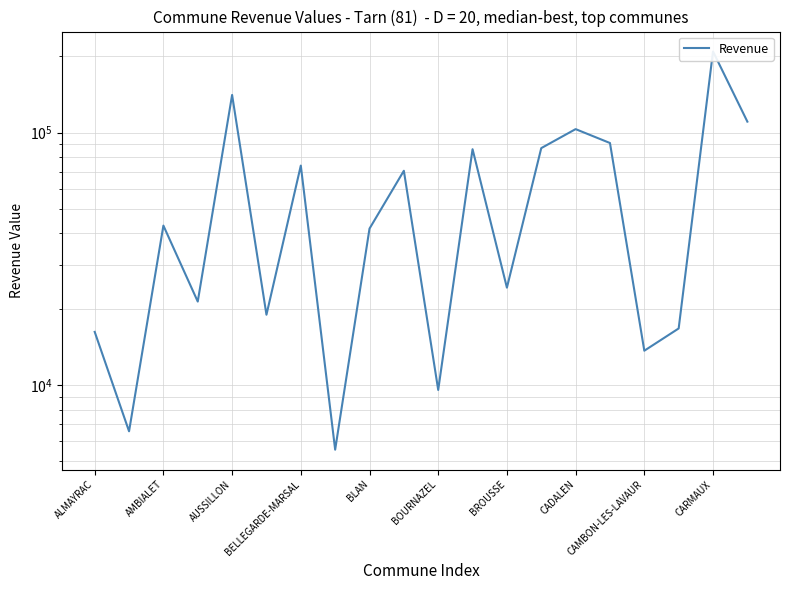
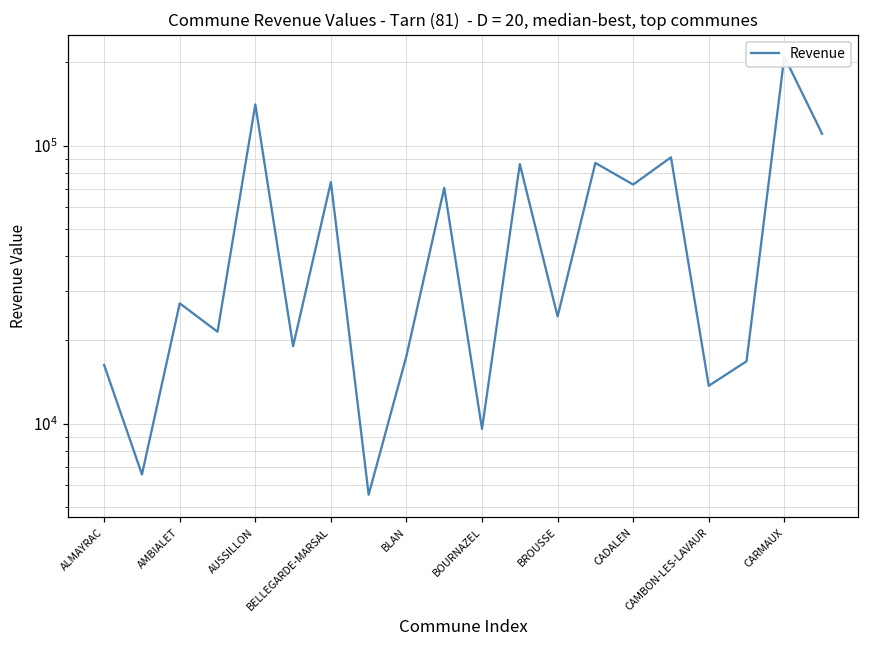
  {
    "ALMAYRAC": 16000,
-   "AMBIALET": 43000,
+   "AMBIALET": 27000,
    "AUSSILLON": 140000,
    "BELLEGARDE-MARSAL": 74000,
-   "BLAN": 42000,
+   "BLAN": 18000,
    "BOURNAZEL": 9600,
    "BROUSSE": 24000,
-   "CADALEN": 103000,
+   "CADALEN": 73000,
    "CAMBON-LES-LAVAUR": 14000
  }
